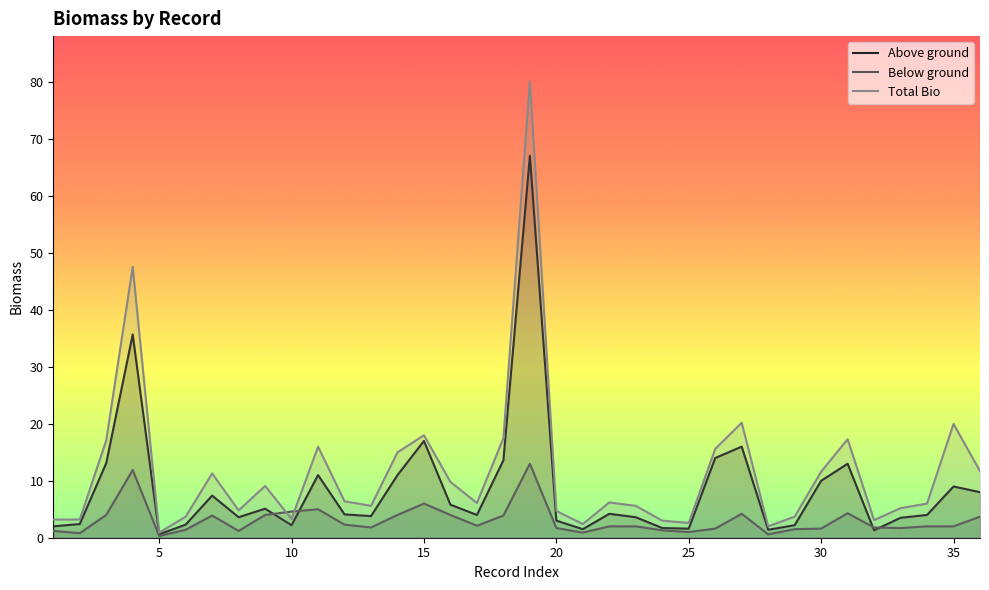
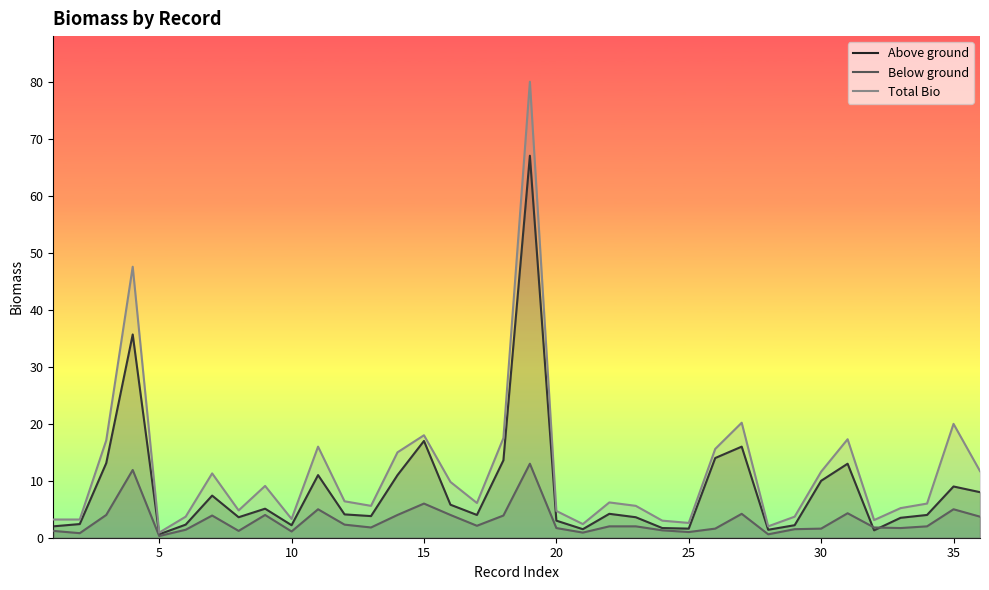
  {
    "Above ground": {
      "10": 2,
      "15": 17,
      "20": 3,
      "25": 2,
      "30": 10,
      "35": 9
    },
    "Below ground": {
-     "10": 5,
+     "10": 1,
      "15": 6,
      "20": 2,
      "25": 1,
      "30": 2,
-     "35": 2
+     "35": 5
    },
    "Total Bio": {
      "10": 3,
      "15": 18,
      "20": 5,
      "25": 3,
      "30": 12,
      "35": 20
    }
  }
